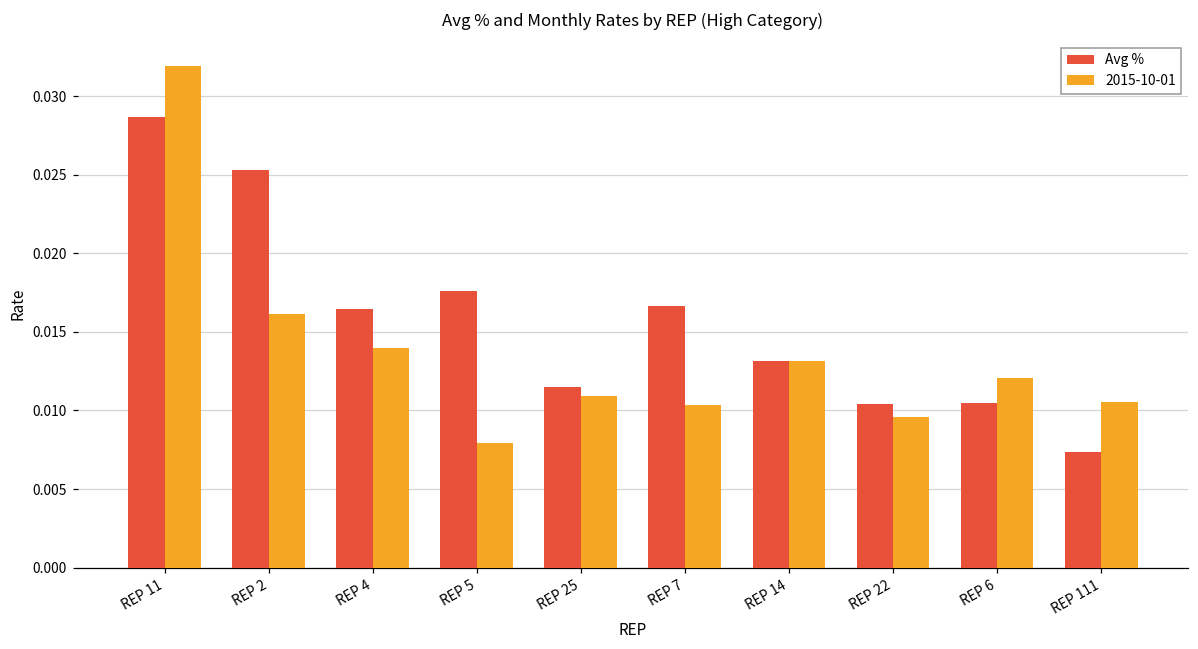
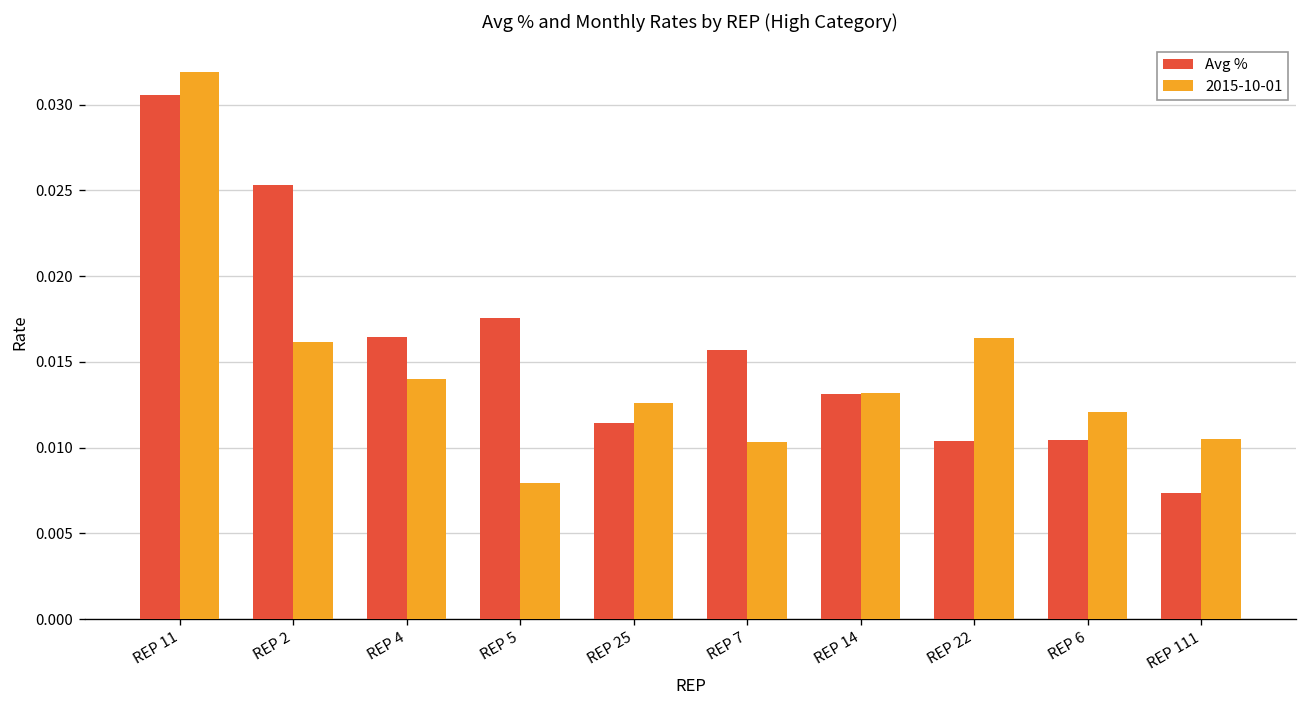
  {
    "Avg %": {
-     "REP 11": 0.0286,
+     "REP 11": 0.0306,
      "REP 2": 0.0253,
      "REP 4": 0.0165,
      "REP 5": 0.0176,
      "REP 25": 0.0115,
-     "REP 7": 0.0167,
+     "REP 7": 0.0157,
      "REP 14": 0.0132,
      "REP 22": 0.0104,
      "REP 6": 0.0105,
      "REP 111": 0.0073
    },
    "2015-10-01": {
      "REP 11": 0.0319,
      "REP 2": 0.0162,
      "REP 4": 0.0140,
      "REP 5": 0.0079,
-     "REP 25": 0.0109,
+     "REP 25": 0.0126,
      "REP 7": 0.0104,
      "REP 14": 0.0132,
-     "REP 22": 0.0096,
+     "REP 22": 0.0164,
      "REP 6": 0.0121,
      "REP 111": 0.0105
    }
  }
